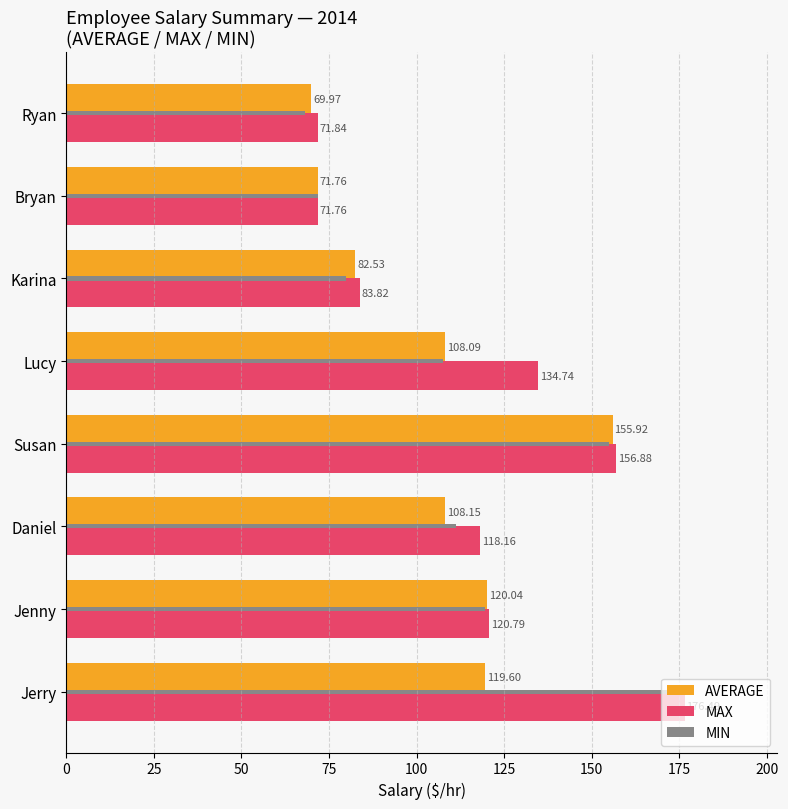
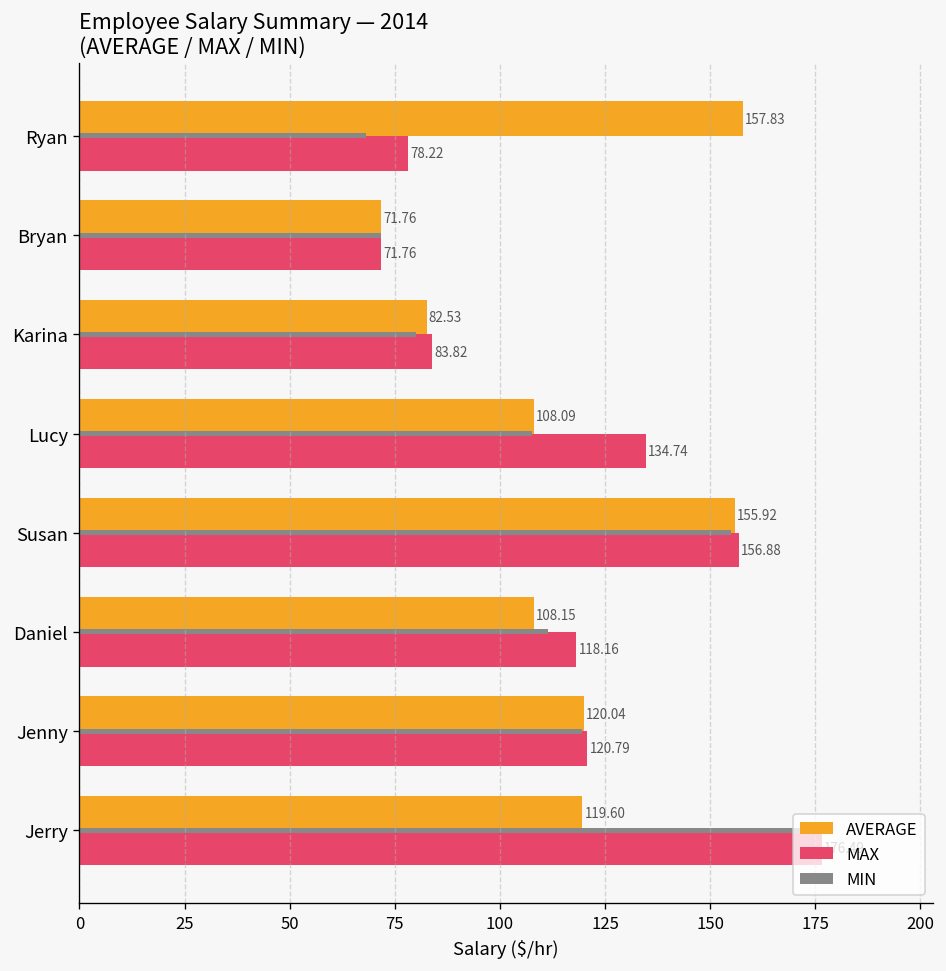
  {
    "AVERAGE": {
-     "Ryan": 69.97,
+     "Ryan": 157.83,
      "Bryan": 71.76,
      "Karina": 82.53,
      "Lucy": 108.09,
      "Susan": 155.92,
      "Daniel": 108.15,
      "Jenny": 120.04,
      "Jerry": 119.60
    },
    "MAX": {
-     "Ryan": 71.84,
+     "Ryan": 78.22,
      "Bryan": 71.76,
      "Karina": 83.82,
      "Lucy": 134.74,
      "Susan": 156.88,
      "Daniel": 118.16,
      "Jenny": 120.79
    },
    "MIN": {
      "Ryan": 68,
      "Karina": 80,
      "Lucy": 108,
      "Susan": 155,
      "Daniel": 111,
      "Jenny": 119
    }
  }
